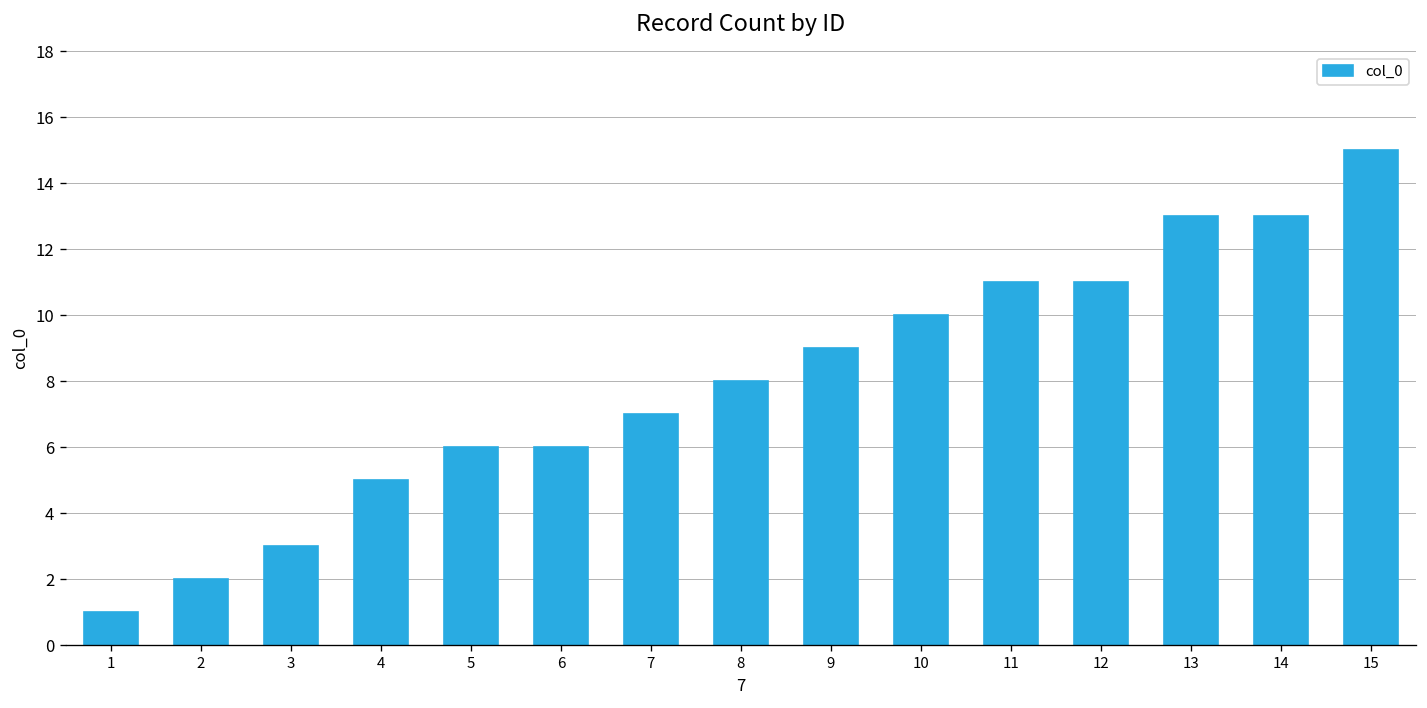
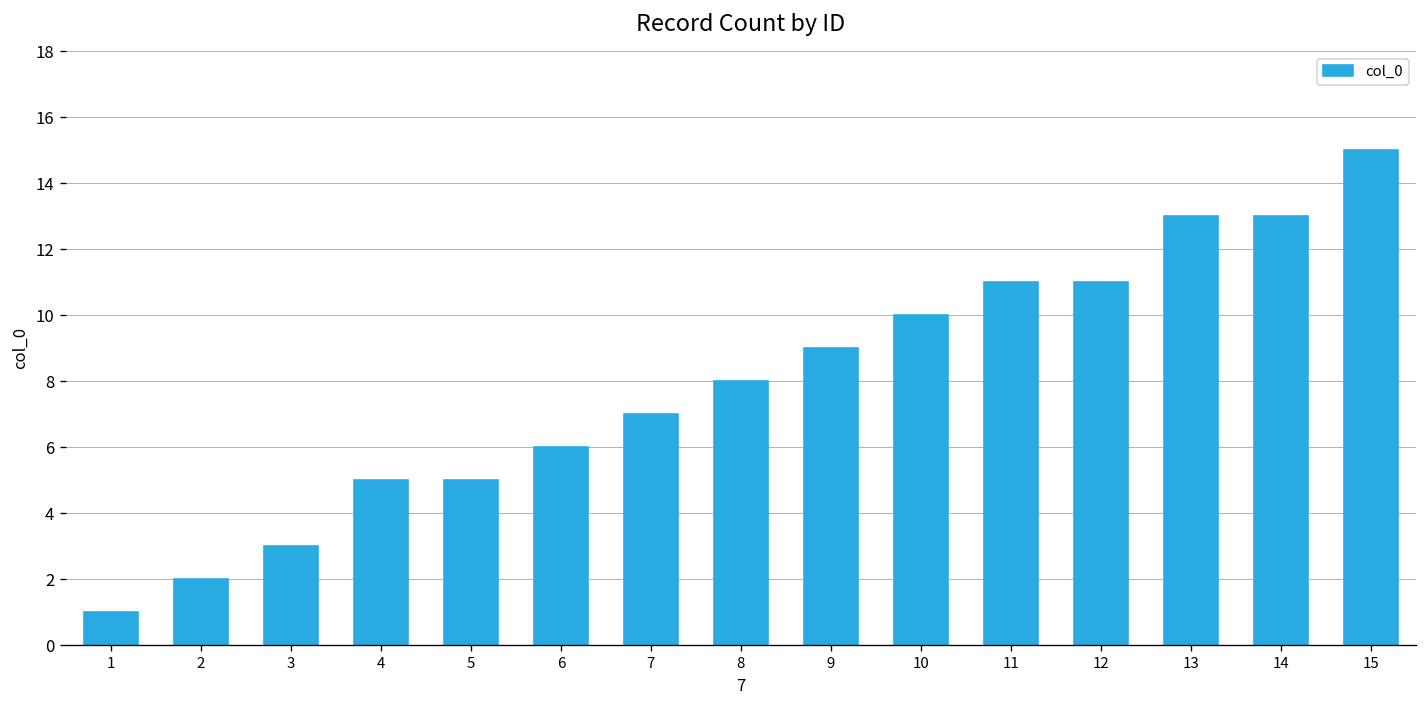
  {
    "1": 1,
    "2": 2,
    "3": 3,
    "4": 5,
-   "5": 6,
+   "5": 5,
    "6": 6,
    "7": 7,
    "8": 8,
    "9": 9,
    "10": 10,
    "11": 11,
    "12": 11,
    "13": 13,
    "14": 13,
    "15": 15
  }
